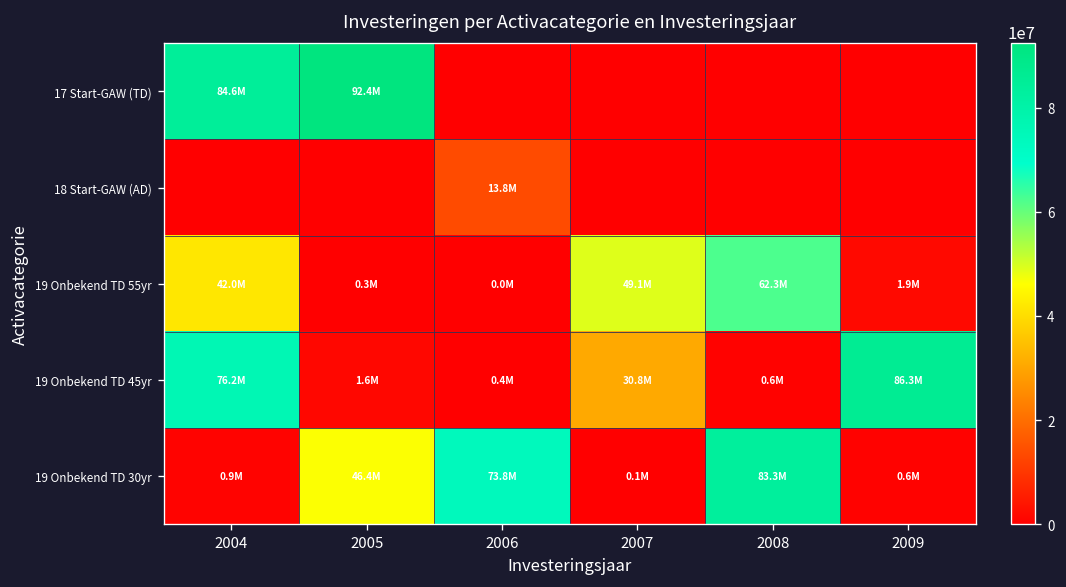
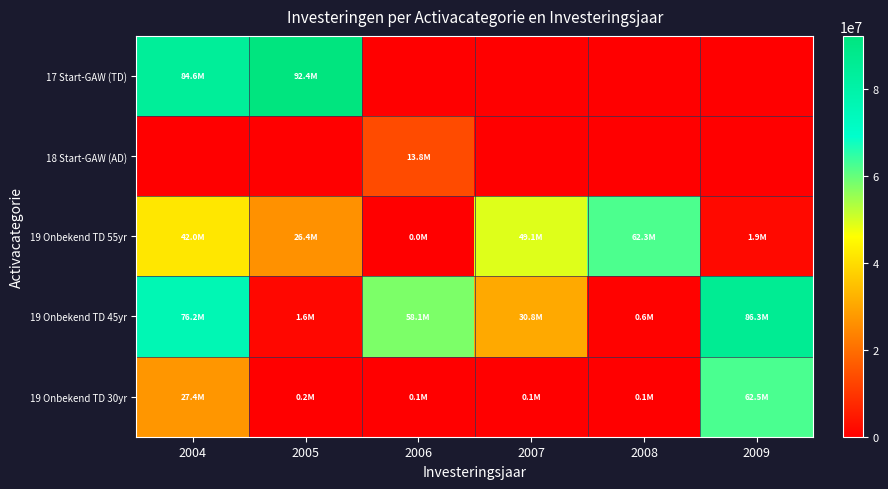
  {
    "17 Start-GAW (TD)": {
      "2004": "84.6M",
      "2005": "92.4M"
    },
    "18 Start-GAW (AD)": {
      "2006": "13.8M"
    },
    "19 Onbekend TD 55yr": {
      "2004": "42.0M",
-     "2005": "0.3M",
+     "2005": "26.4M",
      "2006": "0.0M",
      "2007": "49.1M",
      "2008": "62.3M",
      "2009": "1.9M"
    },
    "19 Onbekend TD 45yr": {
      "2004": "76.2M",
      "2005": "1.6M",
-     "2006": "0.4M",
+     "2006": "58.1M",
      "2007": "30.8M",
      "2008": "0.6M",
      "2009": "86.3M"
    },
    "19 Onbekend TD 30yr": {
-     "2004": "0.9M",
-     "2005": "46.4M",
-     "2006": "73.8M",
+     "2004": "27.4M",
+     "2005": "0.2M",
+     "2006": "0.1M",
      "2007": "0.1M",
-     "2008": "83.3M",
-     "2009": "0.6M"
+     "2008": "0.1M",
+     "2009": "62.5M"
    }
  }
